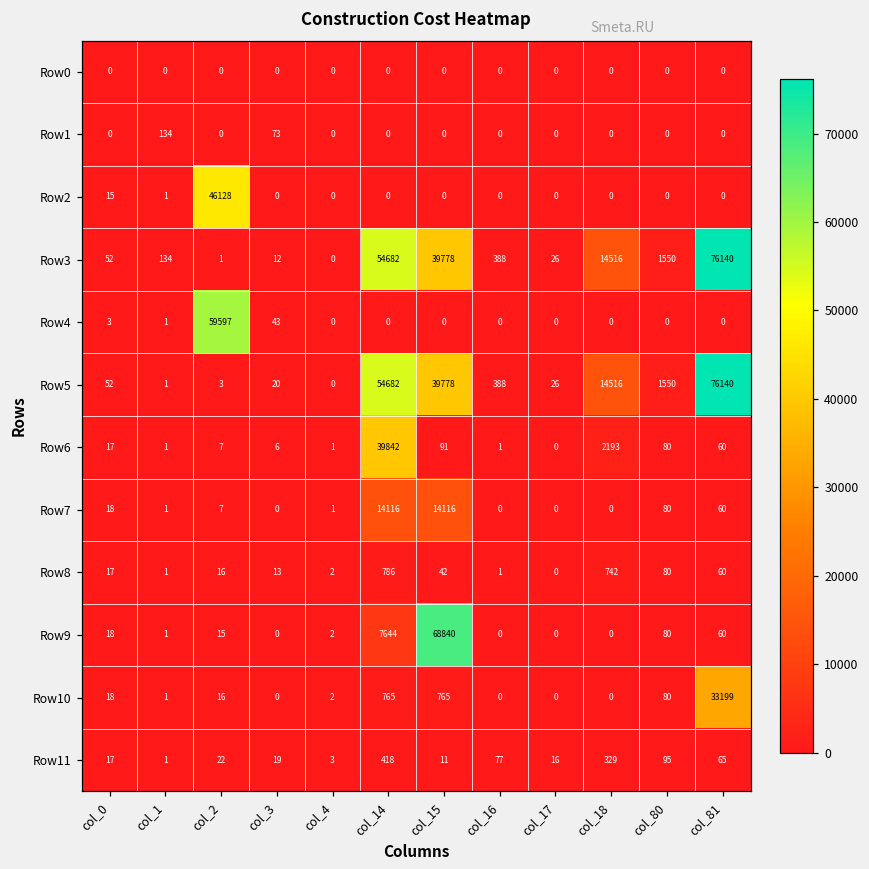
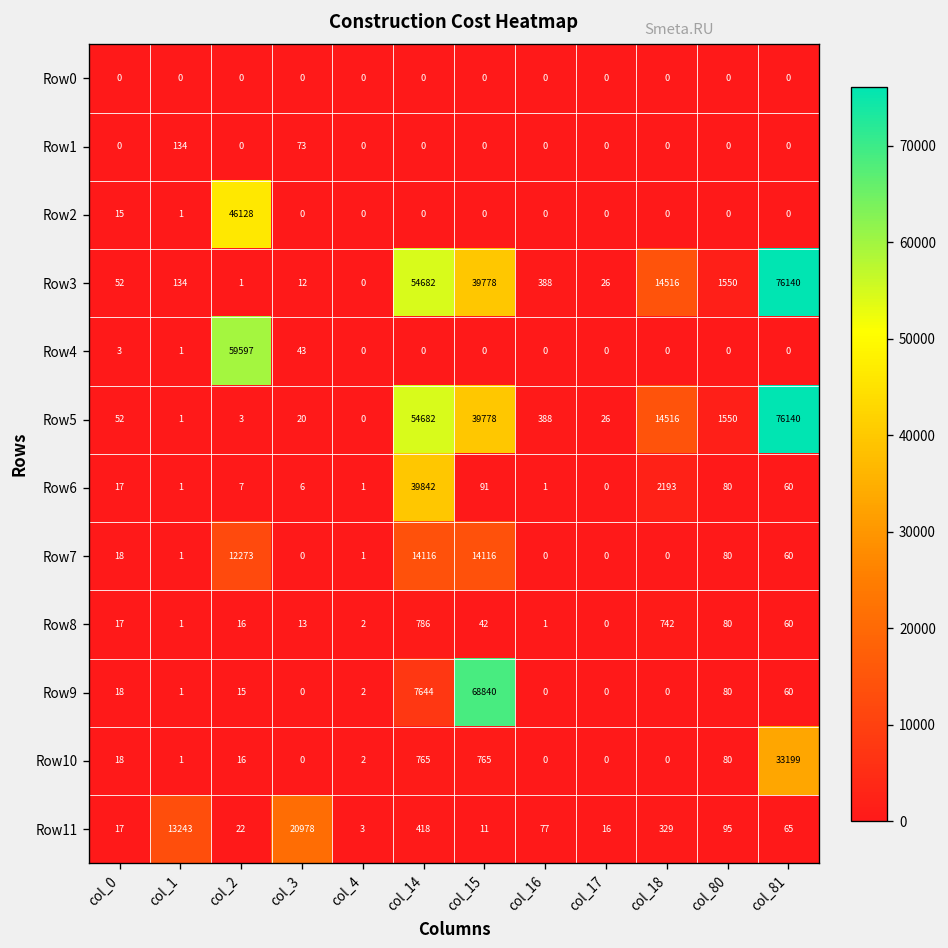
  {
    "Row0": {
      "col_0": 0,
      "col_1": 0,
      "col_2": 0,
      "col_3": 0,
      "col_4": 0,
      "col_14": 0,
      "col_15": 0,
      "col_16": 0,
      "col_17": 0,
      "col_18": 0,
      "col_80": 0,
      "col_81": 0
    },
    "Row1": {
      "col_0": 0,
      "col_1": 134,
      "col_2": 0,
      "col_3": 73,
      "col_4": 0,
      "col_14": 0,
      "col_15": 0,
      "col_16": 0,
      "col_17": 0,
      "col_18": 0,
      "col_80": 0,
      "col_81": 0
    },
    "Row2": {
      "col_0": 15,
      "col_1": 1,
      "col_2": 46128,
      "col_3": 0,
      "col_4": 0,
      "col_14": 0,
      "col_15": 0,
      "col_16": 0,
      "col_17": 0,
      "col_18": 0,
      "col_80": 0,
      "col_81": 0
    },
    "Row3": {
      "col_0": 52,
      "col_1": 134,
      "col_2": 1,
      "col_3": 12,
      "col_4": 0,
      "col_14": 54682,
      "col_15": 39778,
      "col_16": 388,
      "col_17": 26,
      "col_18": 14516,
      "col_80": 1550,
      "col_81": 76140
    },
    "Row4": {
      "col_0": 3,
      "col_1": 1,
      "col_2": 59597,
      "col_3": 43,
      "col_4": 0,
      "col_14": 0,
      "col_15": 0,
      "col_16": 0,
      "col_17": 0,
      "col_18": 0,
      "col_80": 0,
      "col_81": 0
    },
    "Row5": {
      "col_0": 52,
      "col_1": 1,
      "col_2": 3,
      "col_3": 20,
      "col_4": 0,
      "col_14": 54682,
      "col_15": 39778,
      "col_16": 388,
      "col_17": 26,
      "col_18": 14516,
      "col_80": 1550,
      "col_81": 76140
    },
    "Row6": {
      "col_0": 17,
      "col_1": 1,
      "col_2": 7,
      "col_3": 6,
      "col_4": 1,
      "col_14": 39842,
      "col_15": 91,
      "col_16": 1,
      "col_17": 0,
      "col_18": 2193,
      "col_80": 80,
      "col_81": 60
    },
    "Row7": {
      "col_0": 18,
      "col_1": 1,
-     "col_2": 7,
+     "col_2": 12273,
      "col_3": 0,
      "col_4": 1,
      "col_14": 14116,
      "col_15": 14116,
      "col_16": 0,
      "col_17": 0,
      "col_18": 0,
      "col_80": 80,
      "col_81": 60
    },
    "Row8": {
      "col_0": 17,
      "col_1": 1,
      "col_2": 16,
      "col_3": 13,
      "col_4": 2,
      "col_14": 786,
      "col_15": 42,
      "col_16": 1,
      "col_17": 0,
      "col_18": 742,
      "col_80": 80,
      "col_81": 60
    },
    "Row9": {
      "col_0": 18,
      "col_1": 1,
      "col_2": 15,
      "col_3": 0,
      "col_4": 2,
      "col_14": 7644,
      "col_15": 68840,
      "col_16": 0,
      "col_17": 0,
      "col_18": 0,
      "col_80": 80,
      "col_81": 60
    },
    "Row10": {
      "col_0": 18,
      "col_1": 1,
      "col_2": 16,
      "col_3": 0,
      "col_4": 2,
      "col_14": 765,
      "col_15": 765,
      "col_16": 0,
      "col_17": 0,
      "col_18": 0,
      "col_80": 80,
      "col_81": 33199
    },
    "Row11": {
      "col_0": 17,
-     "col_1": 1,
+     "col_1": 13243,
      "col_2": 22,
-     "col_3": 19,
+     "col_3": 20978,
      "col_4": 3,
      "col_14": 418,
      "col_15": 11,
      "col_16": 77,
      "col_17": 16,
      "col_18": 329,
      "col_80": 95,
      "col_81": 65
    }
  }
